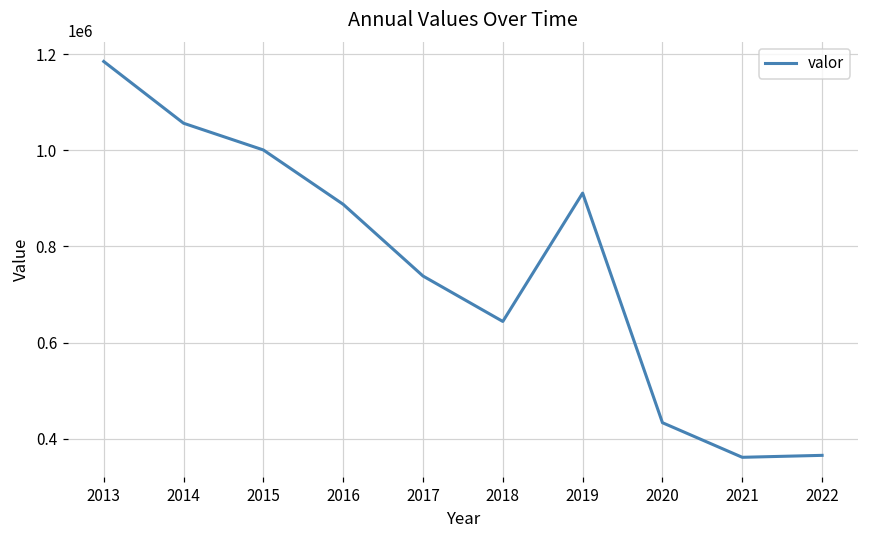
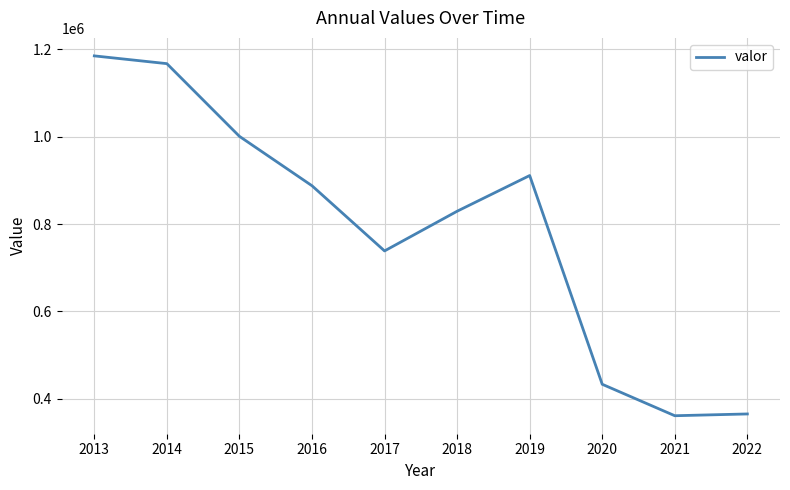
  {
    "2013": 1190000,
-   "2014": 1060000,
+   "2014": 1170000,
    "2015": 1000000,
    "2016": 890000,
    "2017": 740000,
-   "2018": 640000,
+   "2018": 830000,
    "2019": 910000,
    "2020": 430000,
    "2021": 360000,
    "2022": 370000
  }
